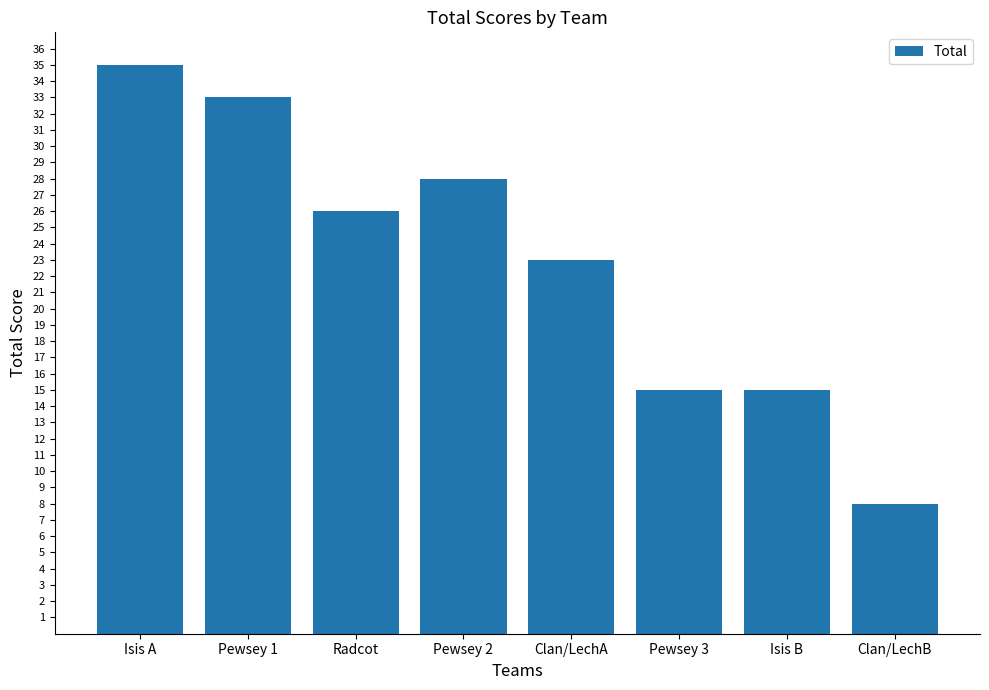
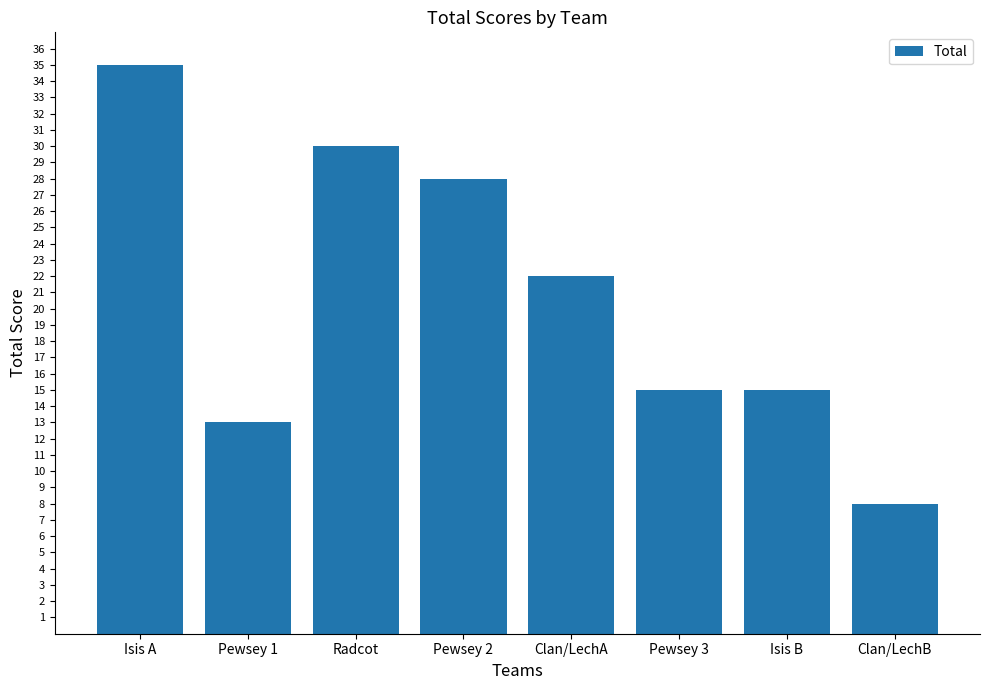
  {
    "Isis A": 35,
-   "Pewsey 1": 33,
-   "Radcot": 26,
+   "Pewsey 1": 13,
+   "Radcot": 30,
    "Pewsey 2": 28,
-   "Clan/LechA": 23,
+   "Clan/LechA": 22,
    "Pewsey 3": 15,
    "Isis B": 15,
    "Clan/LechB": 8
  }
